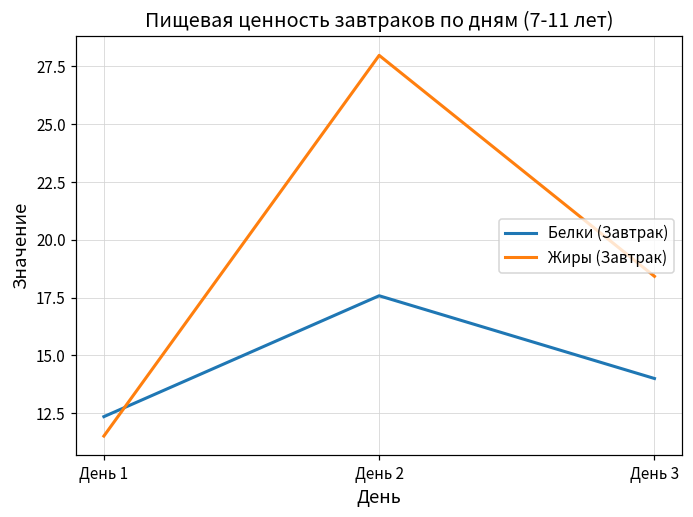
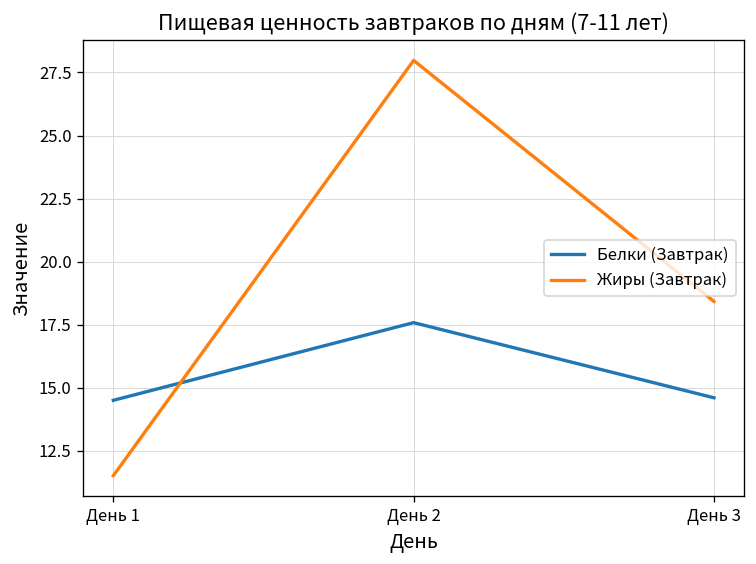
  {
    "Белки (Завтрак)": {
-     "День 1": 12.4,
+     "День 1": 14.5,
      "День 2": 17.6,
-     "День 3": 14.0
+     "День 3": 14.6
    },
    "Жиры (Завтрак)": {
      "День 1": 11.5,
      "День 2": 28.0,
      "День 3": 18.4
    }
  }
